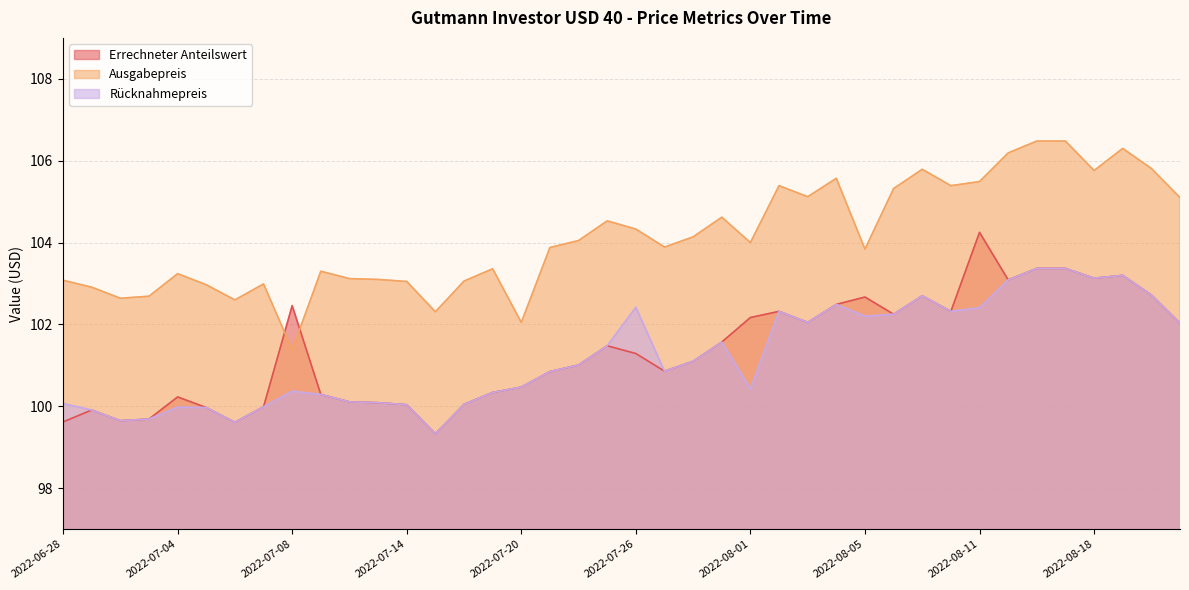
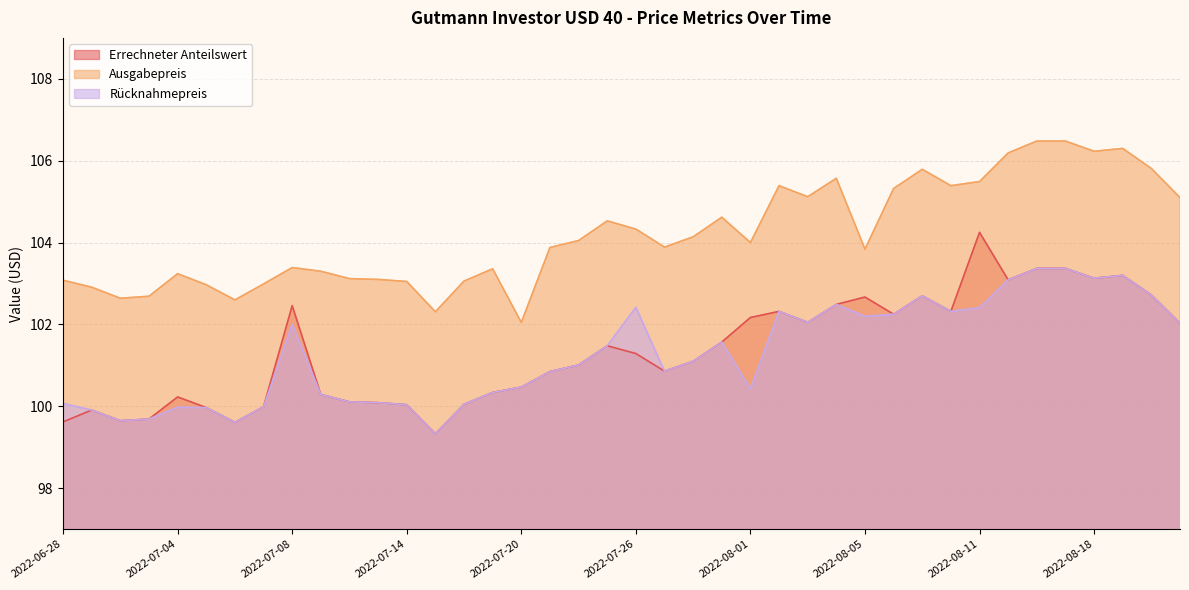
  {
    "Errechneter Anteilswert": {
      "2022-06-28": 99.6,
      "2022-07-04": 100.2,
      "2022-07-08": 102.5,
      "2022-07-26": 101.3,
      "2022-08-01": 102.2,
      "2022-08-05": 102.7,
      "2022-08-11": 104.3
    },
    "Ausgabepreis": {
      "2022-06-28": 103.1,
      "2022-07-04": 103.2,
-     "2022-07-08": 101.4,
+     "2022-07-08": 103.4,
      "2022-07-14": 103.1,
      "2022-07-20": 102.1,
      "2022-07-26": 104.3,
      "2022-08-01": 104.0,
      "2022-08-05": 103.8,
      "2022-08-11": 105.5,
-     "2022-08-18": 105.8
+     "2022-08-18": 106.2
    },
    "Rücknahmepreis": {
      "2022-06-28": 100.1,
      "2022-07-04": 100.0,
-     "2022-07-08": 100.4,
+     "2022-07-08": 102.0,
      "2022-07-26": 102.4,
      "2022-08-01": 100.4,
      "2022-08-05": 102.2,
      "2022-08-11": 102.4
    }
  }
